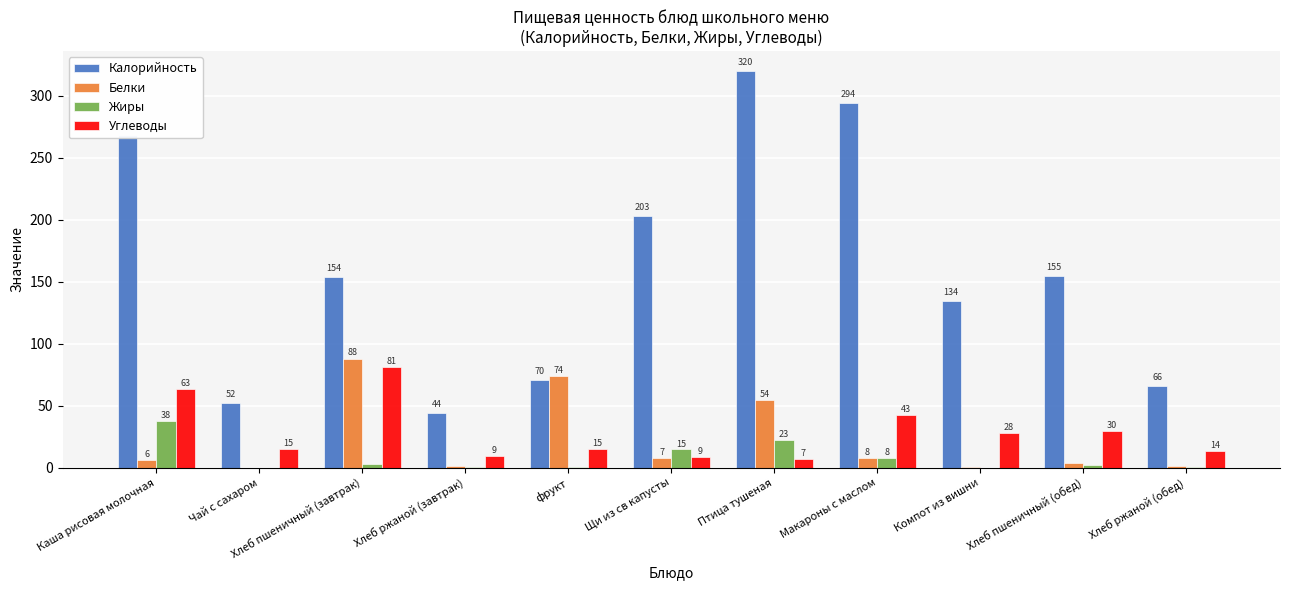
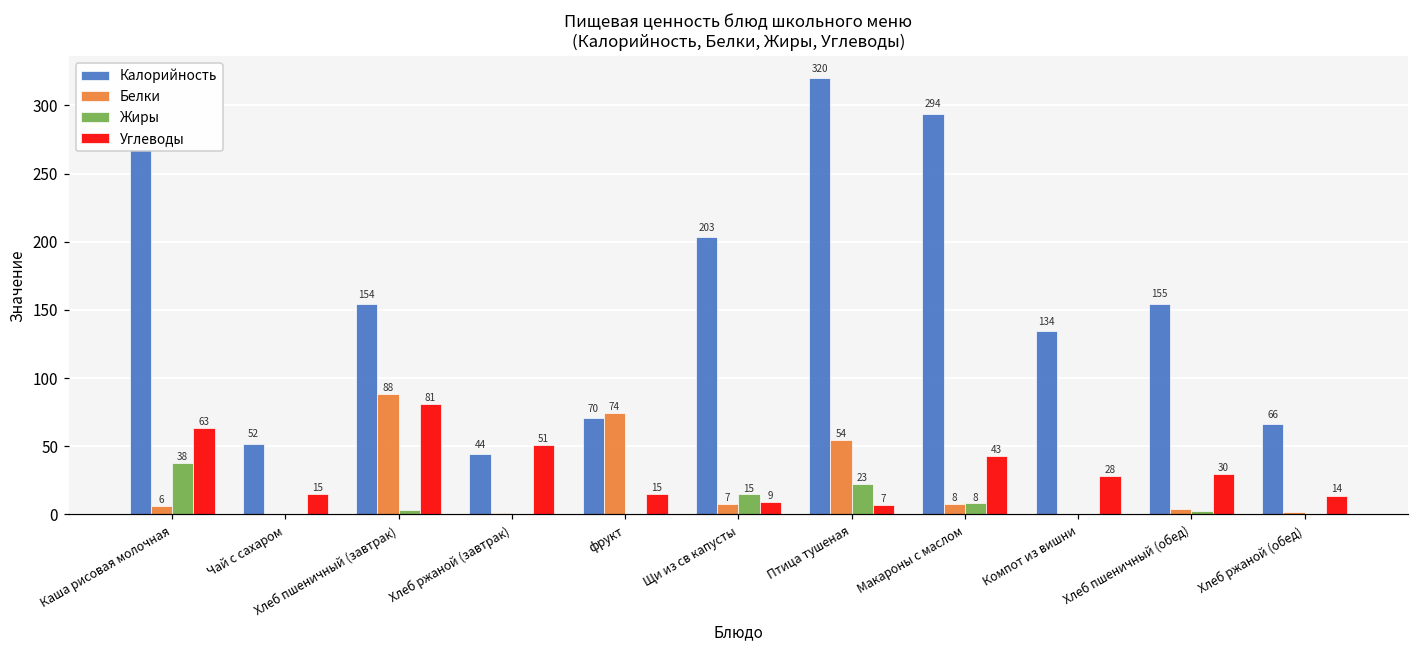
  {
    "Калорийность": {
      "Чай с сахаром": 52,
      "Хлеб пшеничный (завтрак)": 154,
      "Хлеб ржаной (завтрак)": 44,
      "фрукт": 70,
      "Щи из св капусты": 203,
      "Птица тушеная": 320,
      "Макароны с маслом": 294,
      "Компот из вишни": 134,
      "Хлеб пшеничный (обед)": 155,
      "Хлеб ржаной (обед)": 66
    },
    "Белки": {
      "Каша рисовая молочная": 6,
      "Хлеб пшеничный (завтрак)": 88,
      "фрукт": 74,
      "Щи из св капусты": 7,
      "Птица тушеная": 54,
      "Макароны с маслом": 8
    },
    "Жиры": {
      "Каша рисовая молочная": 38,
      "Щи из св капусты": 15,
      "Птица тушеная": 23,
      "Макароны с маслом": 8
    },
    "Углеводы": {
      "Каша рисовая молочная": 63,
      "Чай с сахаром": 15,
      "Хлеб пшеничный (завтрак)": 81,
-     "Хлеб ржаной (завтрак)": 9,
+     "Хлеб ржаной (завтрак)": 51,
      "фрукт": 15,
      "Щи из св капусты": 9,
      "Птица тушеная": 7,
      "Макароны с маслом": 43,
      "Компот из вишни": 28,
      "Хлеб пшеничный (обед)": 30,
      "Хлеб ржаной (обед)": 14
    }
  }
